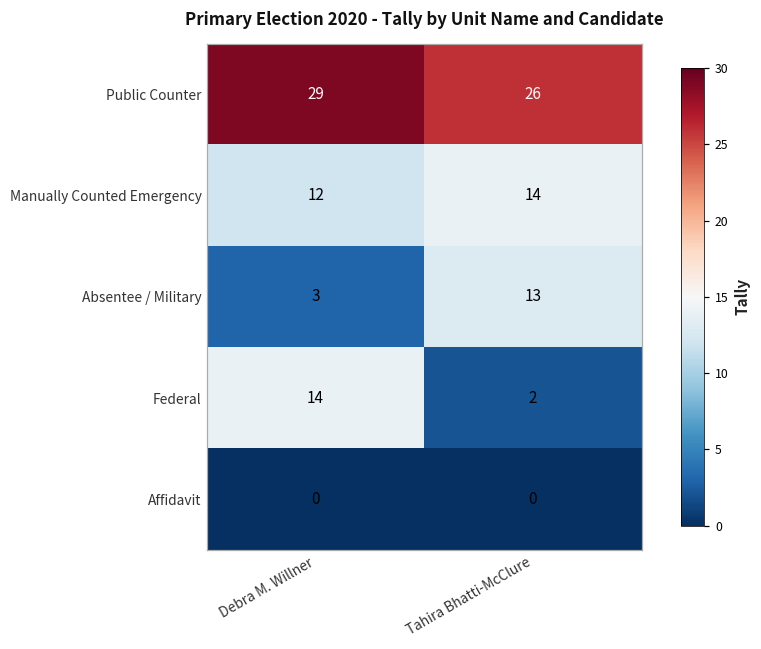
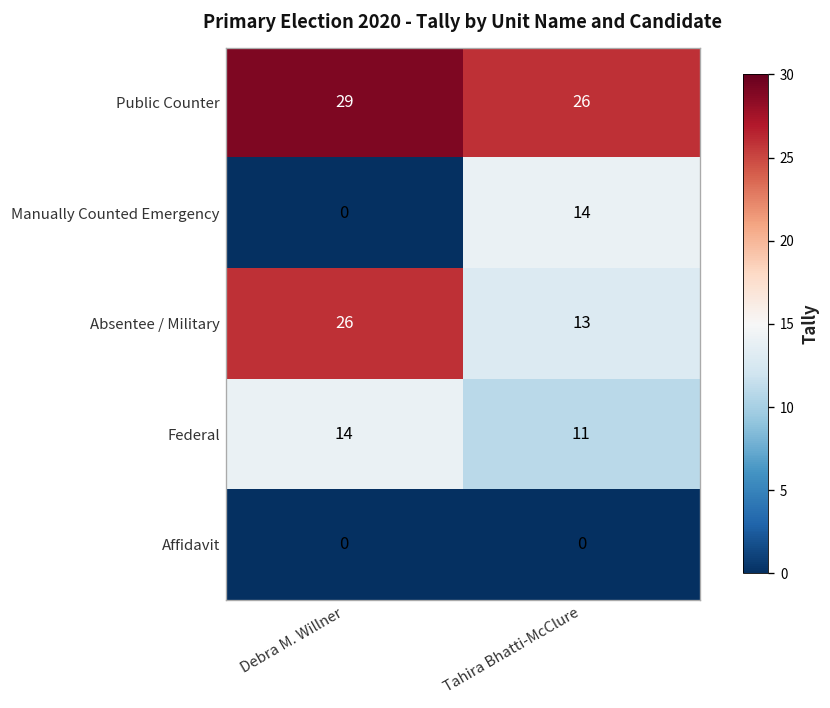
  {
    "Public Counter": {
      "Debra M. Willner": 29,
      "Tahira Bhatti-McClure": 26
    },
    "Manually Counted Emergency": {
-     "Debra M. Willner": 12,
+     "Debra M. Willner": 0,
      "Tahira Bhatti-McClure": 14
    },
    "Absentee / Military": {
-     "Debra M. Willner": 3,
+     "Debra M. Willner": 26,
      "Tahira Bhatti-McClure": 13
    },
    "Federal": {
      "Debra M. Willner": 14,
-     "Tahira Bhatti-McClure": 2
+     "Tahira Bhatti-McClure": 11
    },
    "Affidavit": {
      "Debra M. Willner": 0,
      "Tahira Bhatti-McClure": 0
    }
  }
